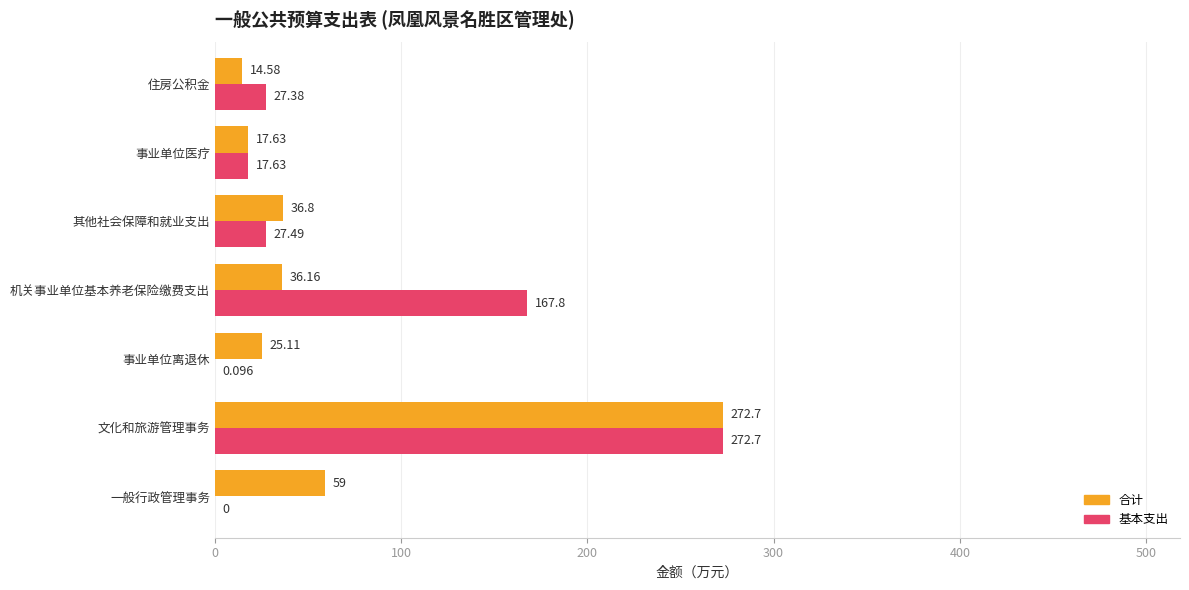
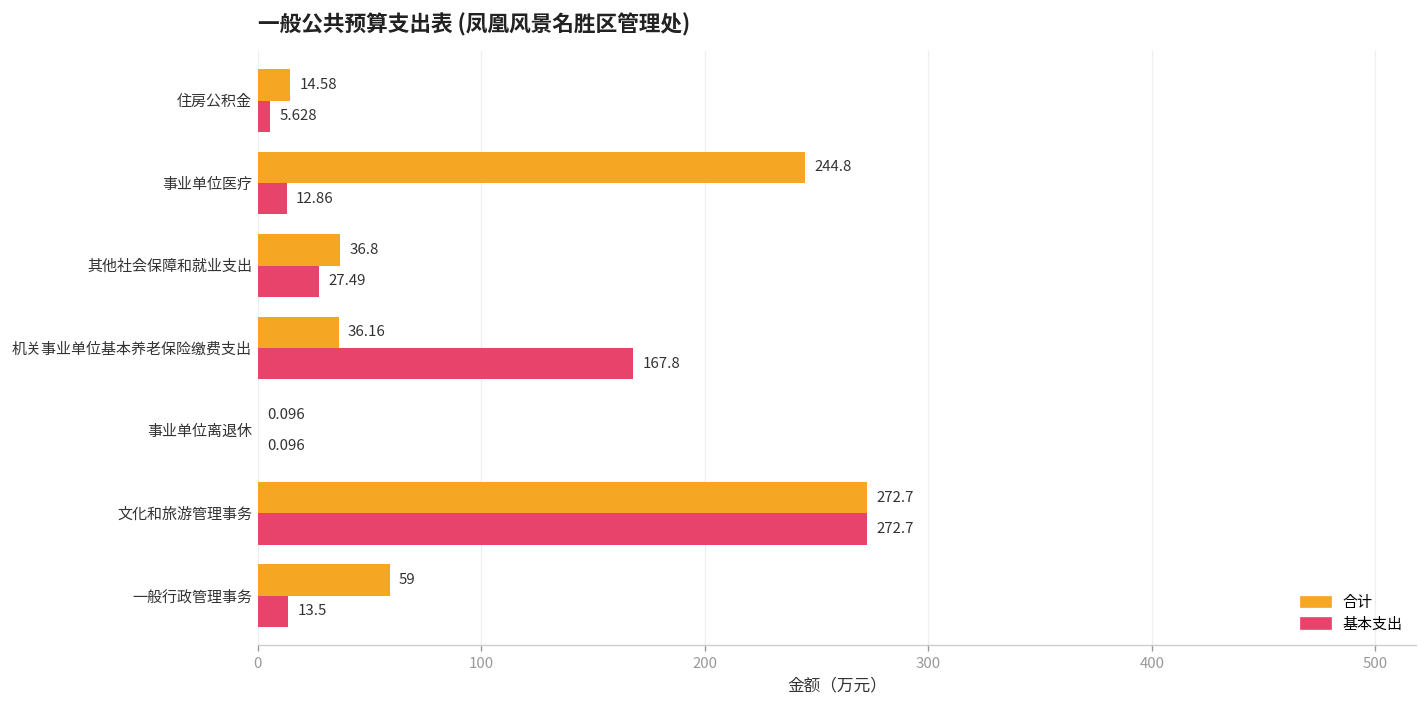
  {
    "合计": {
      "住房公积金": 14.58,
-     "事业单位医疗": 17.63,
+     "事业单位医疗": 244.8,
      "其他社会保障和就业支出": 36.8,
      "机关事业单位基本养老保险缴费支出": 36.16,
-     "事业单位离退休": 25.11,
+     "事业单位离退休": 0.096,
      "文化和旅游管理事务": 272.7,
      "一般行政管理事务": 59
    },
    "基本支出": {
-     "住房公积金": 27.38,
-     "事业单位医疗": 17.63,
+     "住房公积金": 5.628,
+     "事业单位医疗": 12.86,
      "其他社会保障和就业支出": 27.49,
      "机关事业单位基本养老保险缴费支出": 167.8,
      "事业单位离退休": 0.096,
      "文化和旅游管理事务": 272.7,
-     "一般行政管理事务": 0
+     "一般行政管理事务": 13.5
    }
  }
